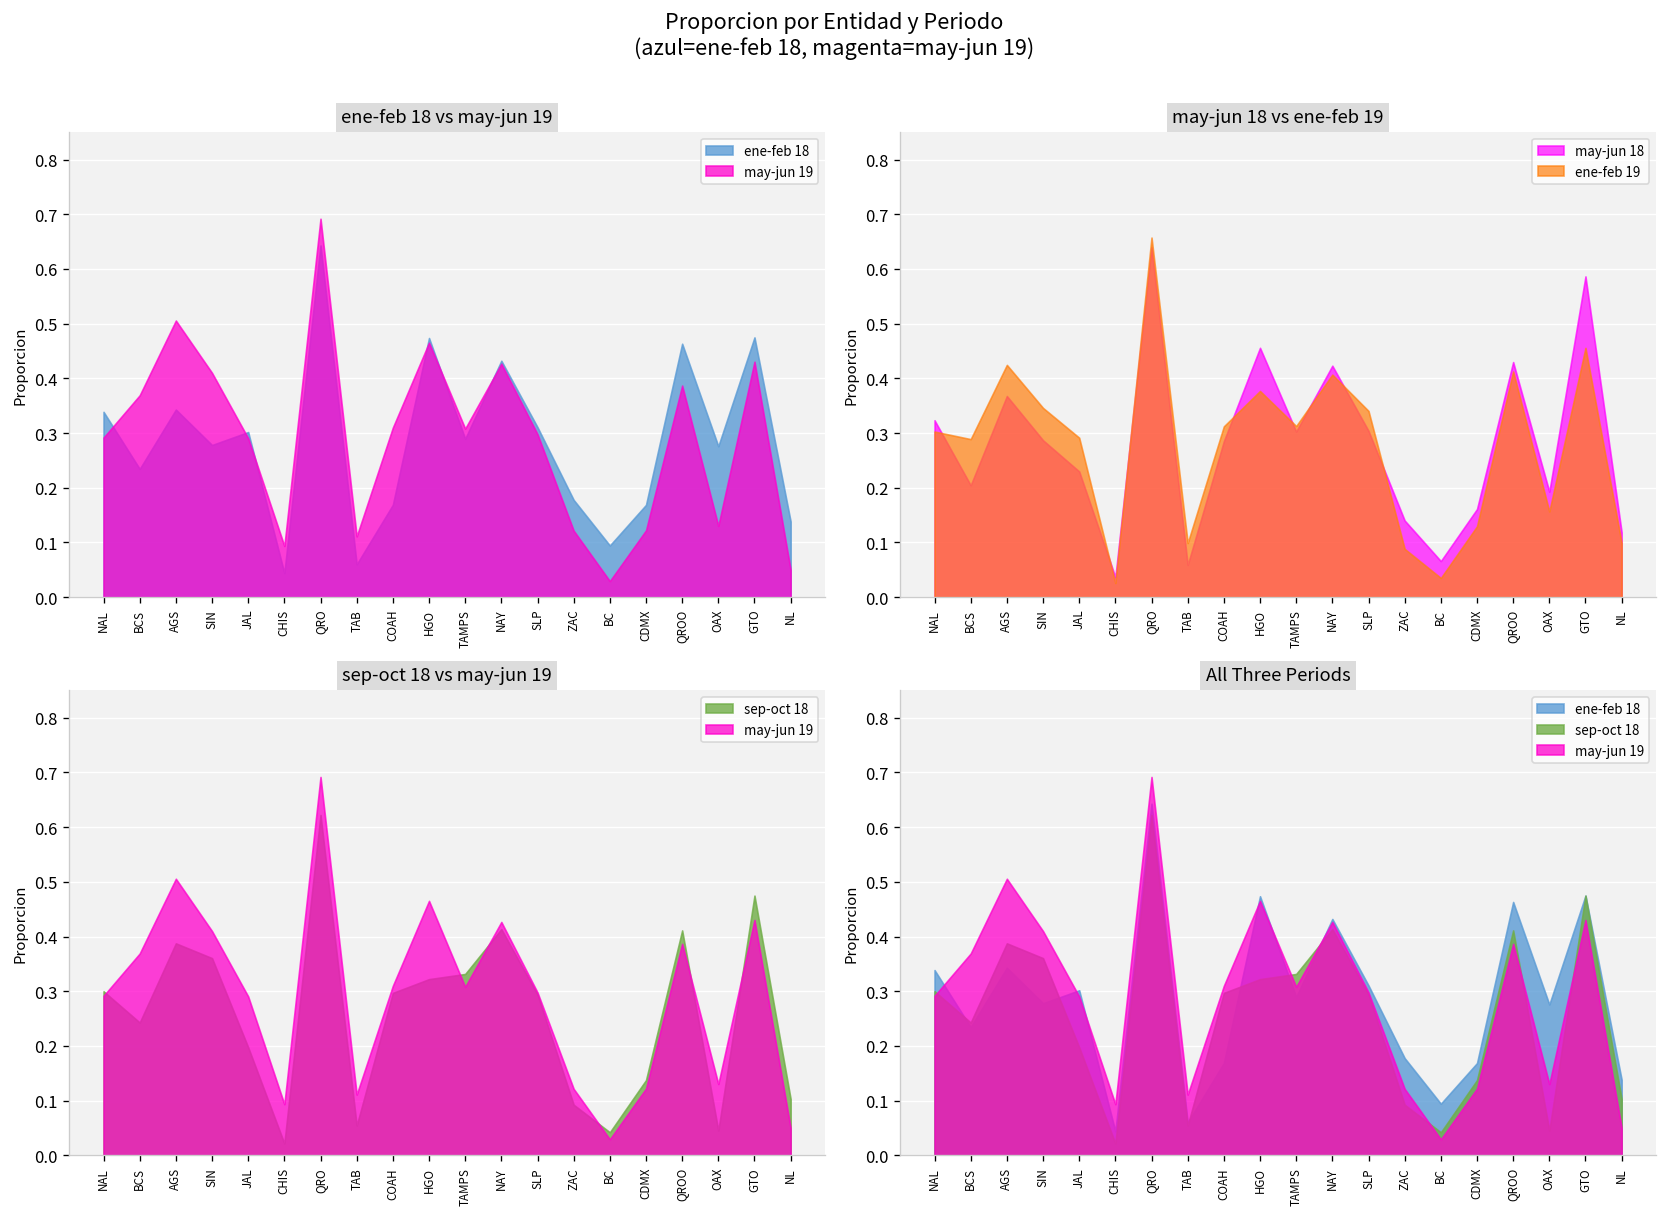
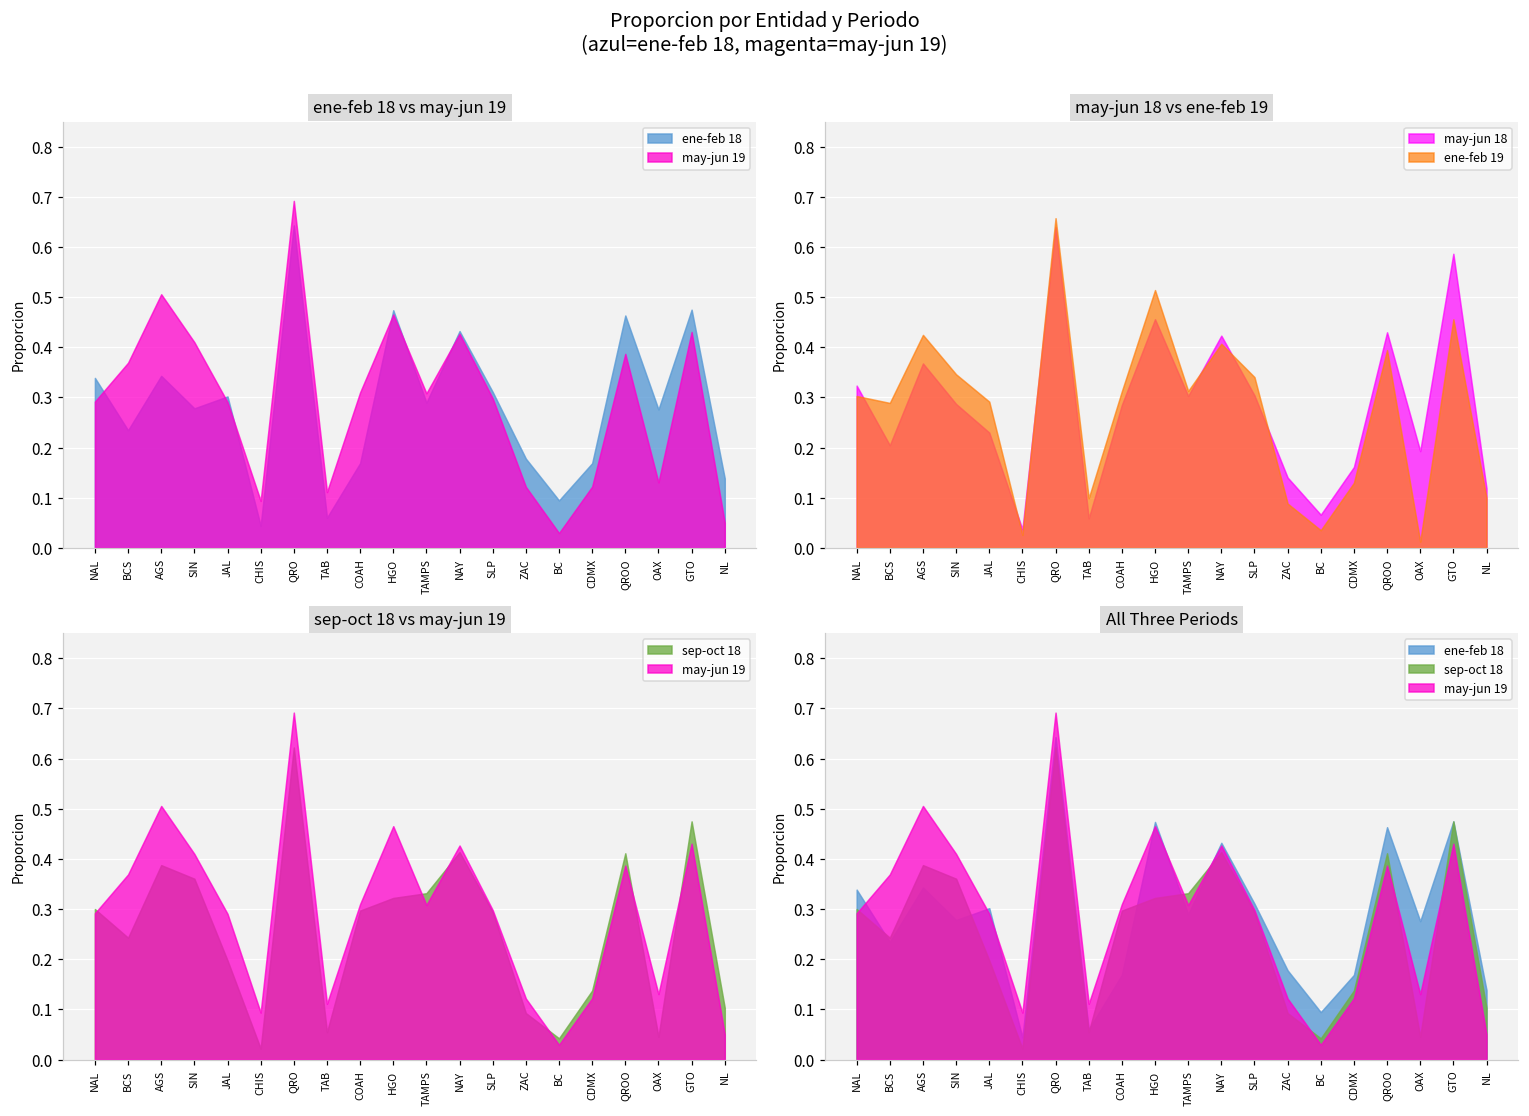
  {
    "ene-feb 18 vs may-jun 19": {
      "ene-feb 18": {
        "NAL": 0.34,
        "BCS": 0.23,
        "AGS": 0.34,
        "SIN": 0.28,
        "JAL": 0.30,
        "CHIS": 0.04,
        "QRO": 0.64,
        "TAB": 0.06,
        "COAH": 0.17,
        "HGO": 0.47,
        "TAMPS": 0.29,
        "SLP": 0.31,
        "ZAC": 0.18,
        "BC": 0.09,
        "CDMX": 0.17,
        "QROO": 0.46,
        "OAX": 0.28,
        "GTO": 0.47,
        "NL": 0.14
      },
      "may-jun 19": {
        "NAL": 0.29,
        "BCS": 0.37,
        "AGS": 0.51,
        "SIN": 0.41,
        "JAL": 0.29,
        "CHIS": 0.09,
        "QRO": 0.69,
        "TAB": 0.11,
        "COAH": 0.31,
        "HGO": 0.47,
        "TAMPS": 0.31,
        "SLP": 0.30,
        "ZAC": 0.12,
        "BC": 0.03,
        "CDMX": 0.12,
        "QROO": 0.39,
        "OAX": 0.13,
        "GTO": 0.43,
        "NL": 0.05
      }
    },
    "may-jun 18 vs ene-feb 19": {
      "may-jun 18": {
        "NAL": 0.32,
        "BCS": 0.20,
        "AGS": 0.37,
        "SIN": 0.29,
        "JAL": 0.23,
        "CHIS": 0.04,
        "QRO": 0.64,
        "TAB": 0.06,
        "COAH": 0.28,
        "HGO": 0.46,
        "TAMPS": 0.30,
        "NAY": 0.42,
        "SLP": 0.30,
        "ZAC": 0.14,
        "BC": 0.07,
        "CDMX": 0.16,
        "QROO": 0.43,
        "OAX": 0.19,
        "GTO": 0.59,
        "NL": 0.12
      },
      "ene-feb 19": {
        "NAL": 0.30,
        "BCS": 0.29,
        "AGS": 0.42,
        "SIN": 0.35,
        "JAL": 0.29,
        "CHIS": 0.03,
        "QRO": 0.66,
        "TAB": 0.10,
        "COAH": 0.31,
-       "HGO": 0.38,
+       "HGO": 0.51,
        "TAMPS": 0.31,
        "NAY": 0.41,
        "SLP": 0.34,
        "ZAC": 0.09,
        "BC": 0.04,
        "CDMX": 0.13,
-       "QROO": 0.41,
-       "OAX": 0.16,
+       "QROO": 0.39,
+       "OAX": 0.01,
        "GTO": 0.46,
        "NL": 0.10
      }
    },
    "sep-oct 18 vs may-jun 19": {
      "sep-oct 18": {
        "NAL": 0.30,
        "BCS": 0.24,
        "AGS": 0.39,
        "SIN": 0.36,
        "JAL": 0.20,
        "CHIS": 0.02,
        "QRO": 0.62,
        "TAB": 0.05,
        "COAH": 0.30,
        "HGO": 0.32,
        "TAMPS": 0.33,
        "NAY": 0.41,
        "ZAC": 0.09,
        "BC": 0.04,
        "CDMX": 0.14,
        "QROO": 0.41,
        "OAX": 0.05,
        "GTO": 0.47,
        "NL": 0.10
      },
      "may-jun 19": {
        "NAL": 0.29,
        "BCS": 0.37,
        "AGS": 0.51,
        "SIN": 0.41,
        "JAL": 0.29,
        "CHIS": 0.09,
        "QRO": 0.69,
        "TAB": 0.11,
        "COAH": 0.31,
        "HGO": 0.47,
        "TAMPS": 0.31,
        "NAY": 0.43,
        "ZAC": 0.12,
        "BC": 0.03,
        "CDMX": 0.12,
        "QROO": 0.39,
        "OAX": 0.13,
        "GTO": 0.43,
        "NL": 0.05
      }
    },
    "All Three Periods": {
      "ene-feb 18": {
        "NAL": 0.34,
        "BCS": 0.23,
        "AGS": 0.34,
        "SIN": 0.28,
        "JAL": 0.30,
        "CHIS": 0.04,
        "QRO": 0.64,
        "COAH": 0.17,
        "HGO": 0.47,
        "TAMPS": 0.29,
        "SLP": 0.31,
        "ZAC": 0.18,
        "BC": 0.09,
        "CDMX": 0.17,
        "QROO": 0.46,
        "OAX": 0.28,
        "NL": 0.14
      },
      "sep-oct 18": {
        "NAL": 0.30,
        "BCS": 0.24,
        "AGS": 0.39,
        "SIN": 0.36,
        "JAL": 0.20,
        "CHIS": 0.02,
        "QRO": 0.62,
        "COAH": 0.30,
        "HGO": 0.32,
        "TAMPS": 0.33,
        "NAY": 0.41,
        "ZAC": 0.09,
        "BC": 0.04,
        "CDMX": 0.14,
        "QROO": 0.41,
        "OAX": 0.05,
        "NL": 0.10
      },
      "may-jun 19": {
        "NAL": 0.29,
        "BCS": 0.37,
        "AGS": 0.51,
        "SIN": 0.41,
        "JAL": 0.29,
        "CHIS": 0.09,
        "QRO": 0.69,
        "TAB": 0.11,
        "COAH": 0.31,
        "HGO": 0.47,
        "TAMPS": 0.31,
        "ZAC": 0.12,
        "BC": 0.03,
        "CDMX": 0.12,
        "QROO": 0.39,
        "OAX": 0.13,
        "GTO": 0.43,
        "NL": 0.05
      }
    }
  }
